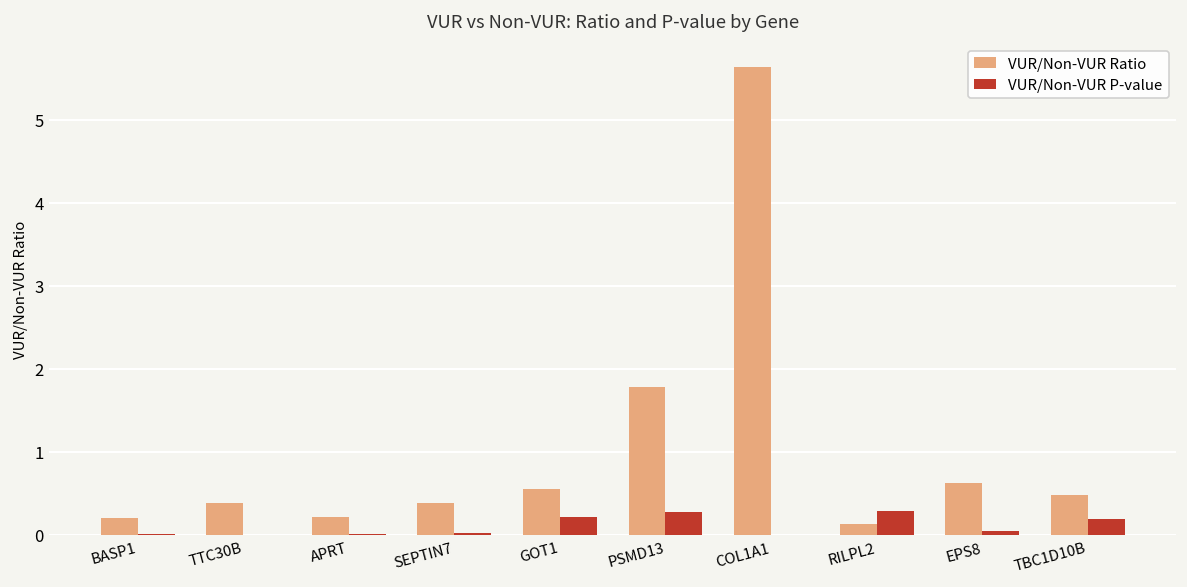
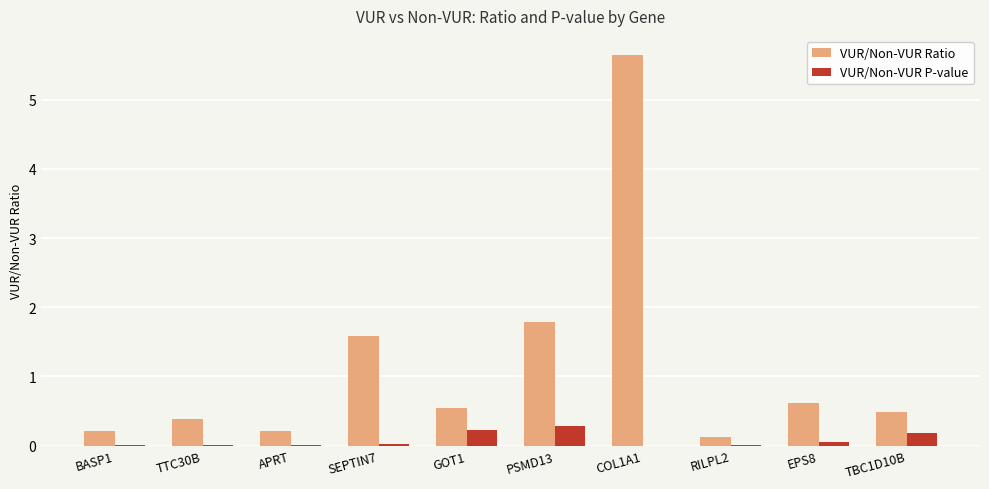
  {
    "VUR/Non-VUR Ratio": {
      "BASP1": 0.2,
      "TTC30B": 0.4,
      "APRT": 0.2,
-     "SEPTIN7": 0.4,
+     "SEPTIN7": 1.6,
      "GOT1": 0.5,
      "PSMD13": 1.8,
      "COL1A1": 5.6,
      "RILPL2": 0.1,
      "EPS8": 0.6,
      "TBC1D10B": 0.5
    },
    "VUR/Non-VUR P-value": {
      "GOT1": 0.2,
      "PSMD13": 0.3,
-     "RILPL2": 0.3,
+     "RILPL2": 0.0,
      "EPS8": 0.0,
      "TBC1D10B": 0.2
    }
  }
